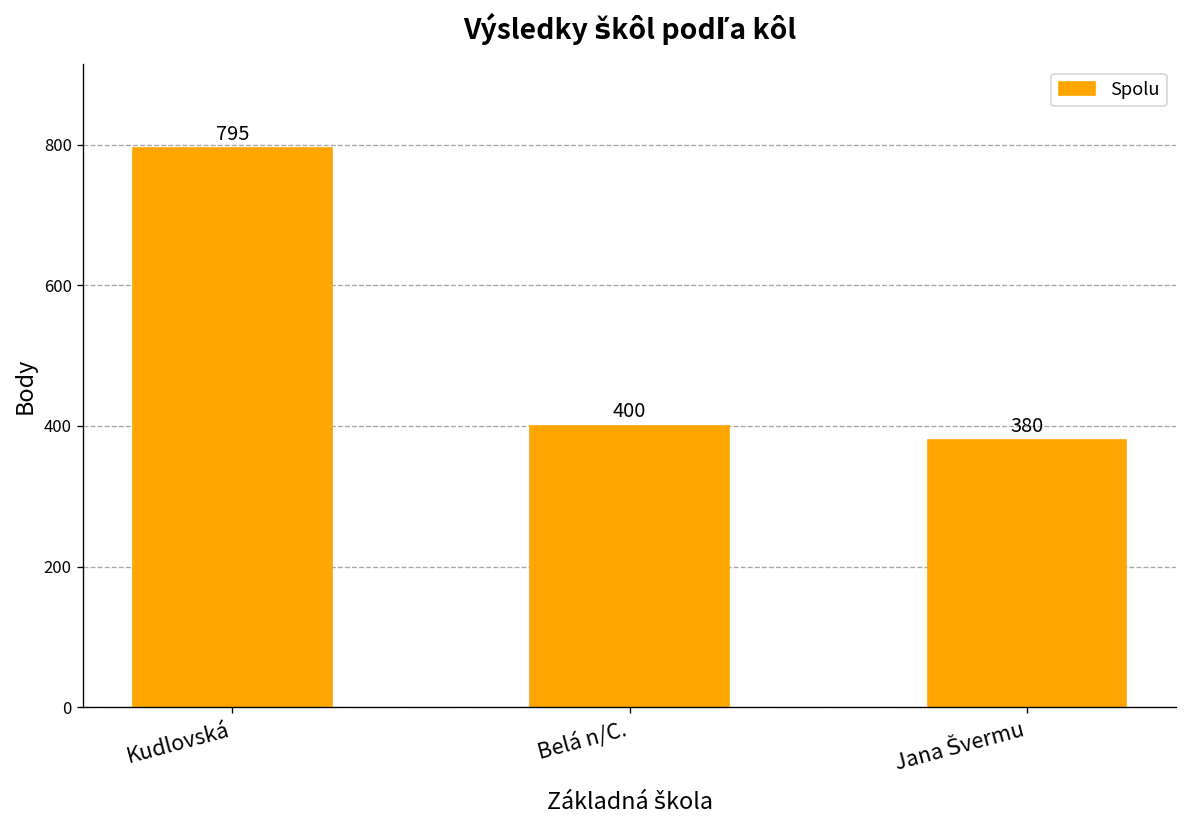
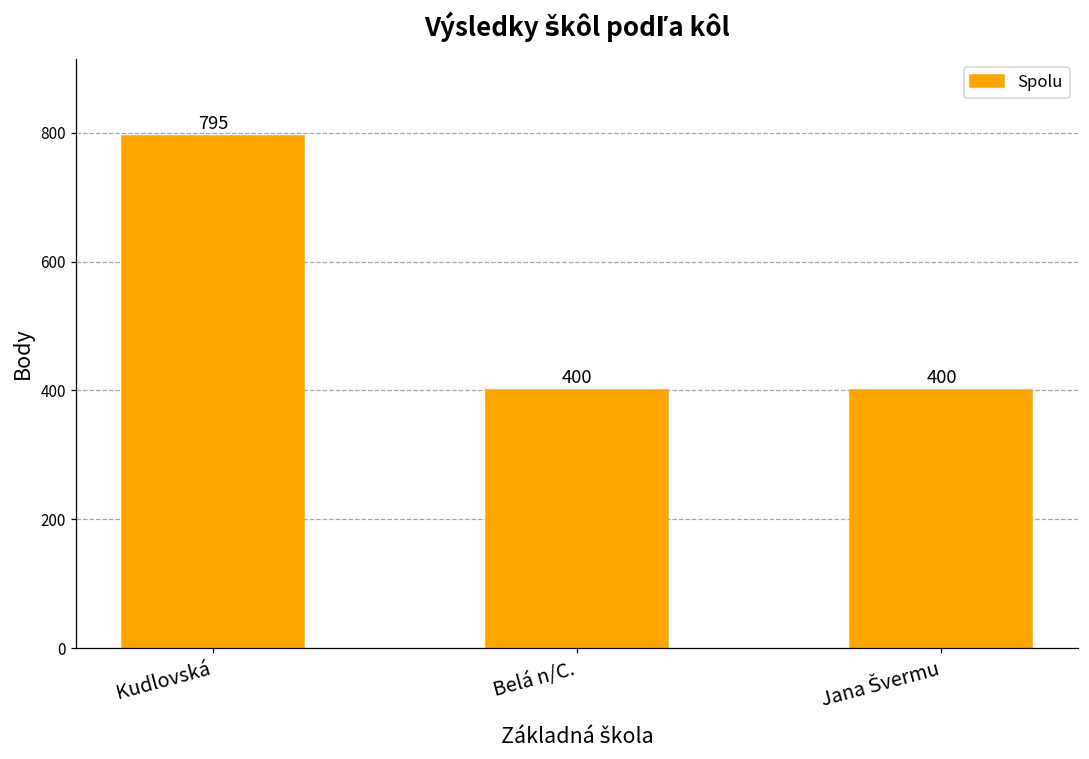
  {
    "Kudlovská": 795,
    "Belá n/C.": 400,
-   "Jana Švermu": 380
+   "Jana Švermu": 400
  }
